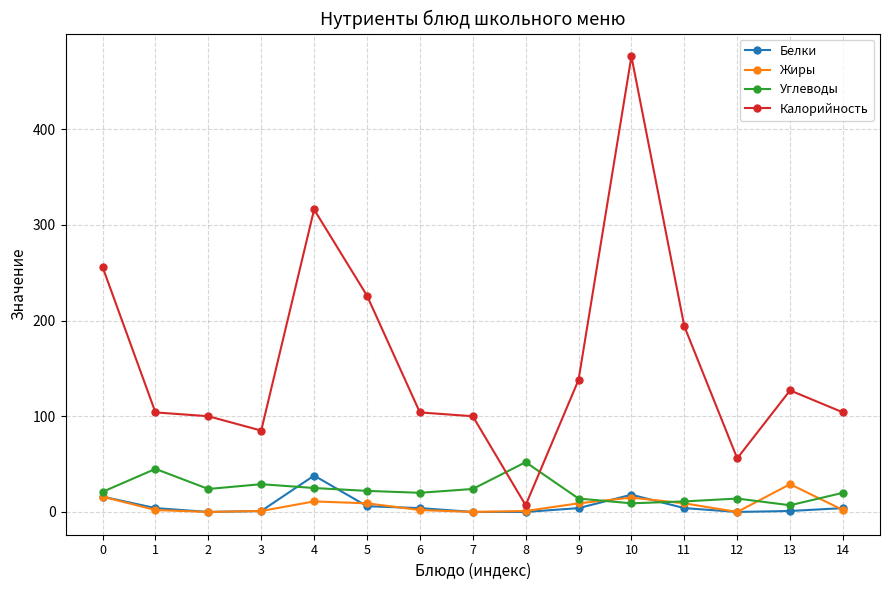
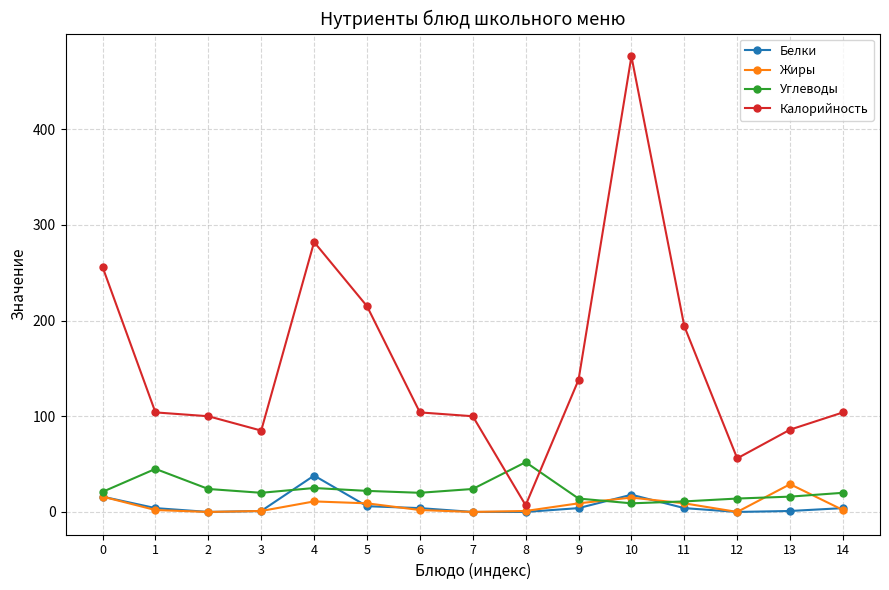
  {
    "Белки": {
      "4": 40,
      "5": 10,
      "9": 0,
      "10": 20,
      "11": 0,
      "13": 0
    },
    "Жиры": {
      "4": 10,
      "5": 10,
      "9": 10,
      "10": 20,
      "13": 30
    },
    "Углеводы": {
      "0": 20,
      "1": 50,
      "2": 20,
-     "3": 30,
+     "3": 20,
      "4": 30,
      "5": 20,
      "6": 20,
      "7": 20,
      "8": 50,
      "9": 10,
      "10": 10,
      "12": 10,
-     "13": 10,
+     "13": 20,
      "14": 20
    },
    "Калорийность": {
      "0": 260,
      "1": 100,
      "2": 100,
      "3": 90,
-     "4": 320,
-     "5": 230,
+     "4": 280,
+     "5": 220,
      "6": 100,
      "7": 100,
      "8": 10,
      "9": 140,
      "10": 480,
      "11": 190,
      "12": 60,
-     "13": 130,
+     "13": 90,
      "14": 100
    }
  }
